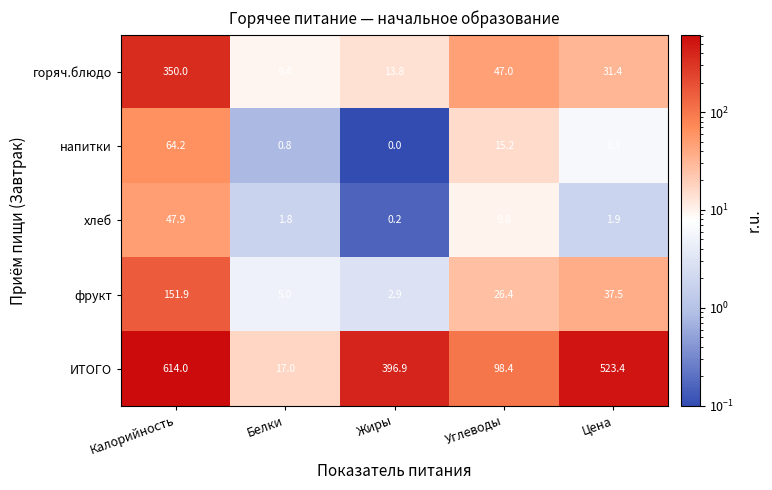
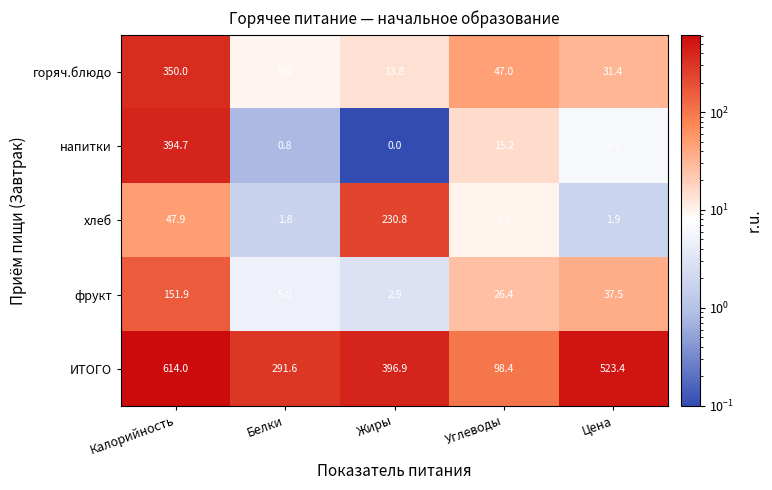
  {
    "горяч.блюдо": {
      "Калорийность": 350.0,
      "Углеводы": 47.0,
      "Цена": 31.4
    },
    "напитки": {
-     "Калорийность": 64.2,
+     "Калорийность": 394.7,
      "Белки": 0.8,
      "Жиры": 0.0,
      "Углеводы": 15.2
    },
    "хлеб": {
      "Калорийность": 47.9,
      "Белки": 1.8,
-     "Жиры": 0.2,
+     "Жиры": 230.8,
      "Цена": 1.9
    },
    "фрукт": {
      "Калорийность": 151.9,
      "Углеводы": 26.4,
      "Цена": 37.5
    },
    "ИТОГО": {
      "Калорийность": 614.0,
-     "Белки": 17.0,
+     "Белки": 291.6,
      "Жиры": 396.9,
      "Углеводы": 98.4,
      "Цена": 523.4
    }
  }
